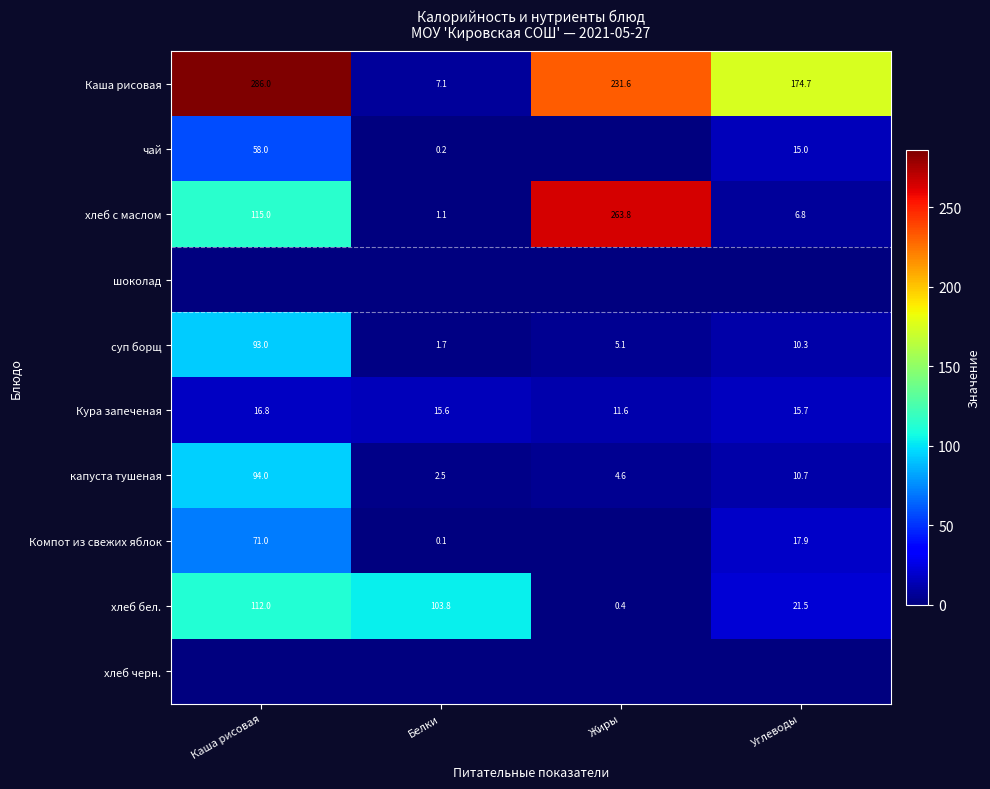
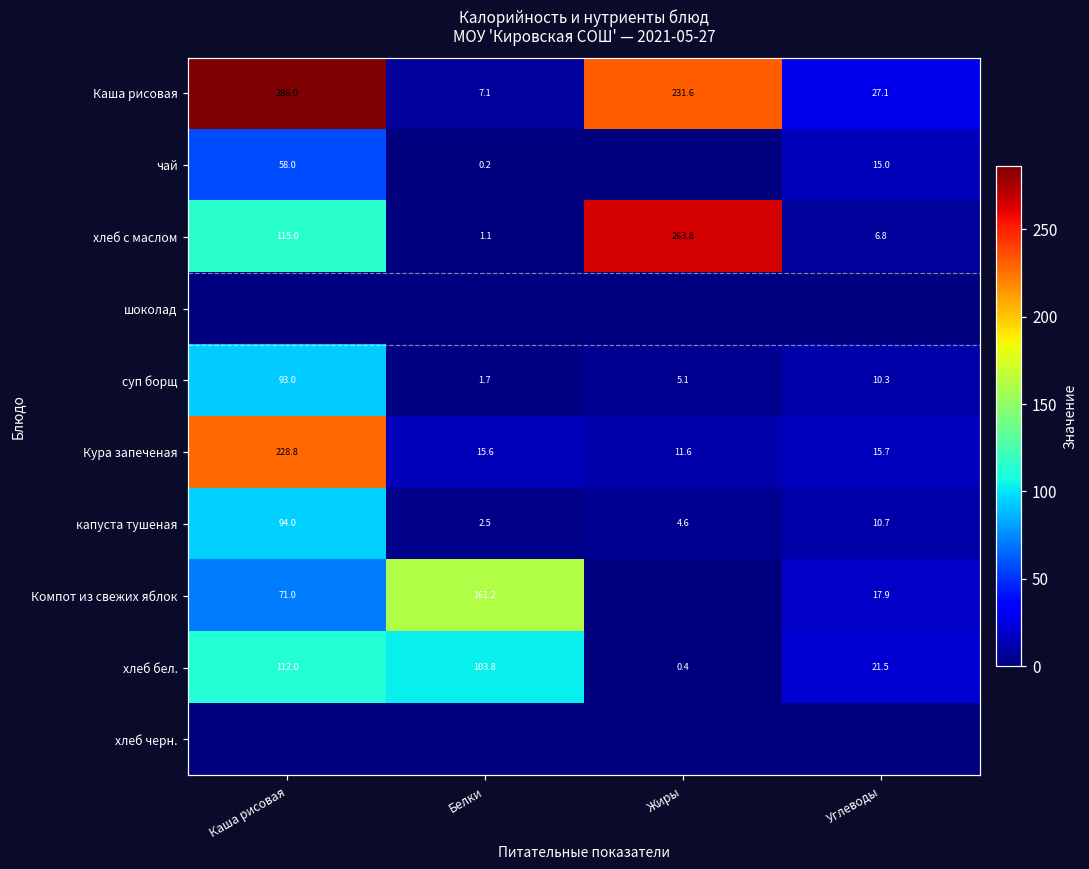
  {
    "Каша рисовая": {
      "Каша рисовая": 286.0,
      "Белки": 7.1,
      "Жиры": 231.6,
-     "Углеводы": 174.7
+     "Углеводы": 27.1
    },
    "чай": {
      "Каша рисовая": 58.0,
      "Белки": 0.2,
      "Углеводы": 15.0
    },
    "хлеб с маслом": {
      "Каша рисовая": 115.0,
      "Белки": 1.1,
      "Жиры": 263.8,
      "Углеводы": 6.8
    },
    "суп борщ": {
      "Каша рисовая": 93.0,
      "Белки": 1.7,
      "Жиры": 5.1,
      "Углеводы": 10.3
    },
    "Кура запеченая": {
-     "Каша рисовая": 16.8,
+     "Каша рисовая": 228.8,
      "Белки": 15.6,
      "Жиры": 11.6,
      "Углеводы": 15.7
    },
    "капуста тушеная": {
      "Каша рисовая": 94.0,
      "Белки": 2.5,
      "Жиры": 4.6,
      "Углеводы": 10.7
    },
    "Компот из свежих яблок": {
      "Каша рисовая": 71.0,
-     "Белки": 0.1,
+     "Белки": 161.2,
      "Углеводы": 17.9
    },
    "хлеб бел.": {
      "Каша рисовая": 112.0,
      "Белки": 103.8,
      "Жиры": 0.4,
      "Углеводы": 21.5
    }
  }
